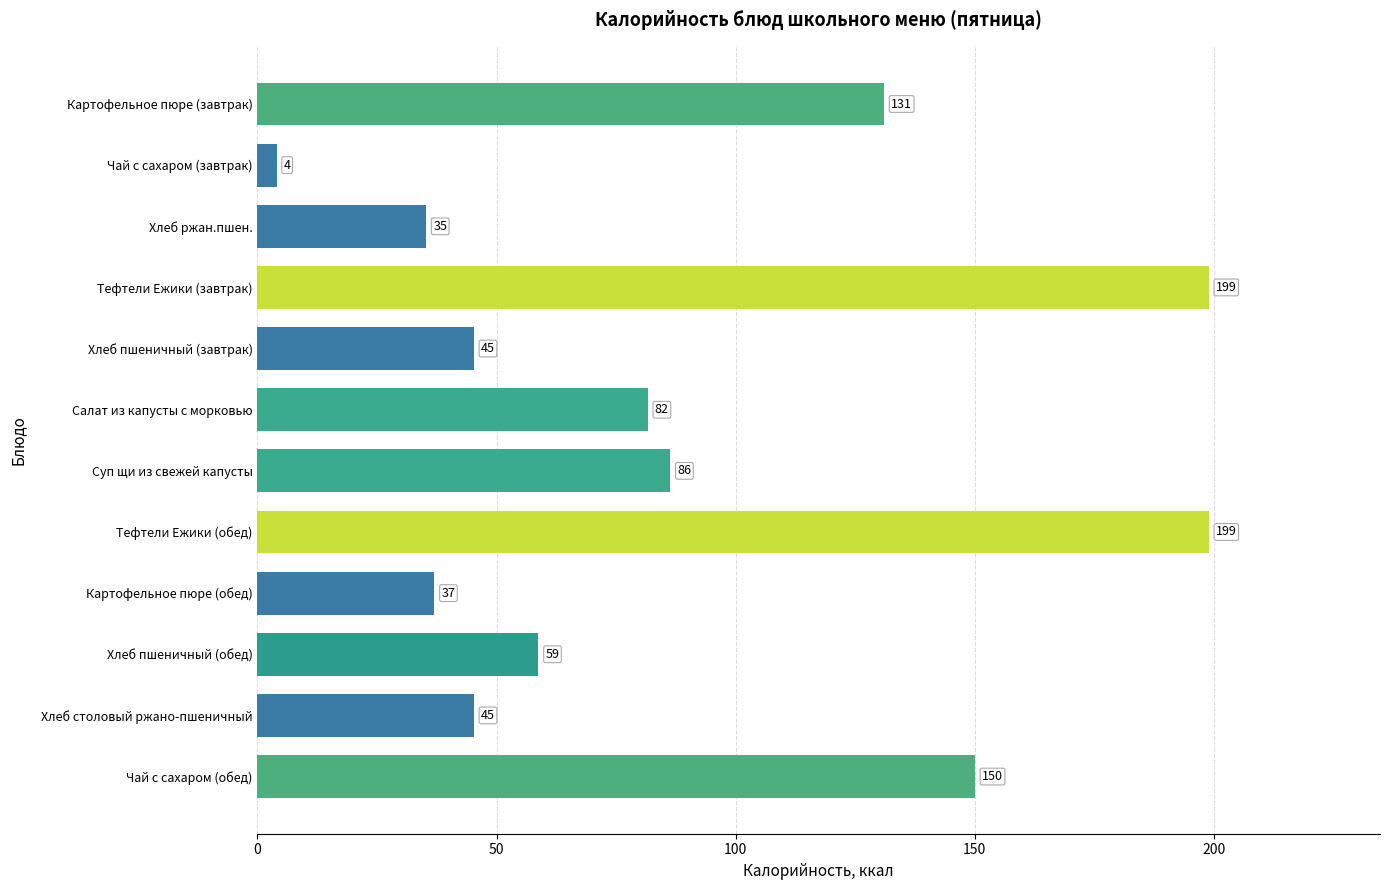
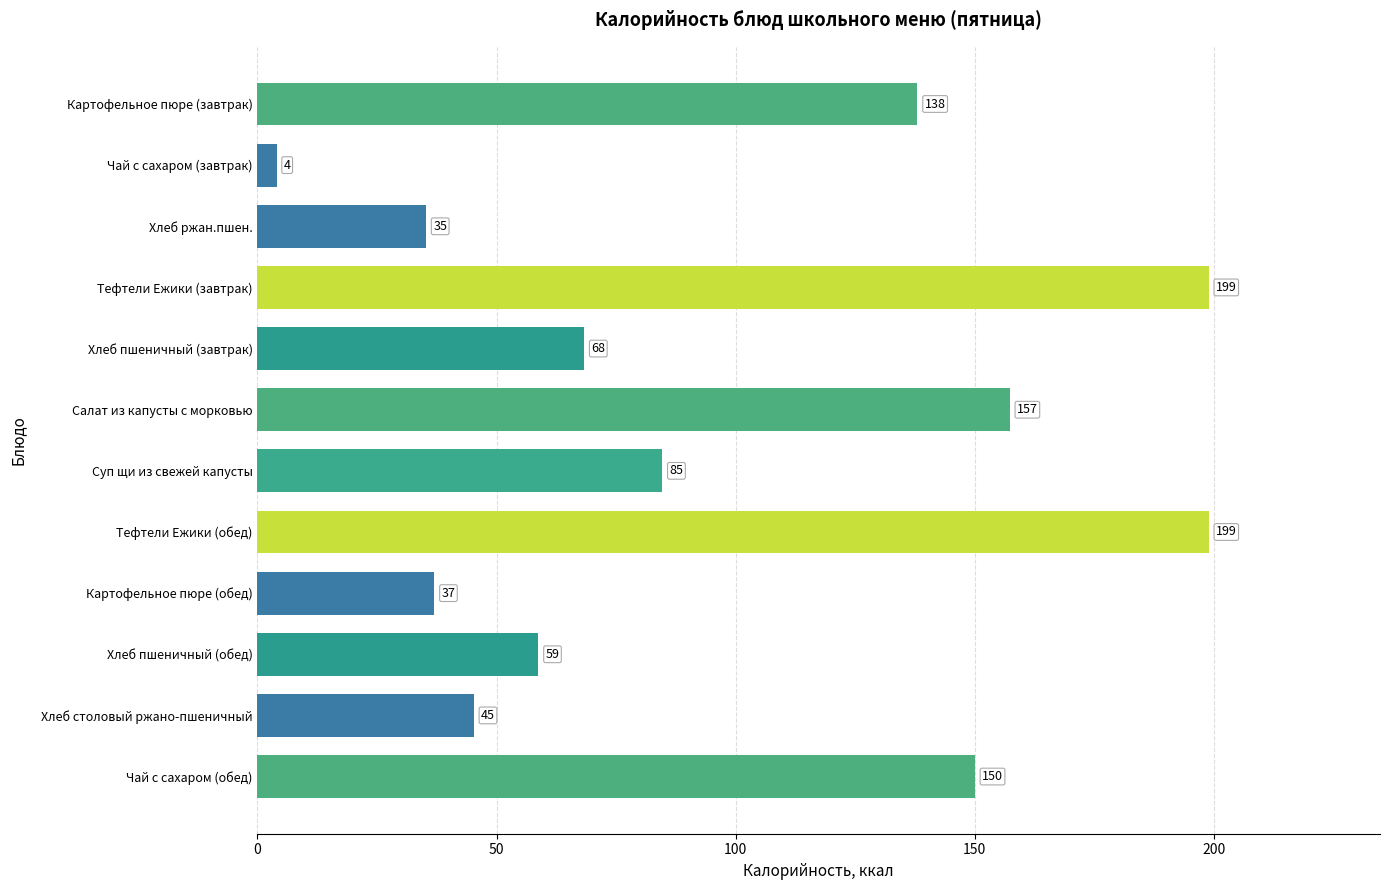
  {
-   "Картофельное пюре (завтрак)": 131,
-   "Хлеб пшеничный (завтрак)": 45,
-   "Салат из капусты с морковью": 82,
-   "Суп щи из свежей капусты": 86
+   "Картофельное пюре (завтрак)": 138,
+   "Хлеб пшеничный (завтрак)": 68,
+   "Салат из капусты с морковью": 157,
+   "Суп щи из свежей капусты": 85
  }
